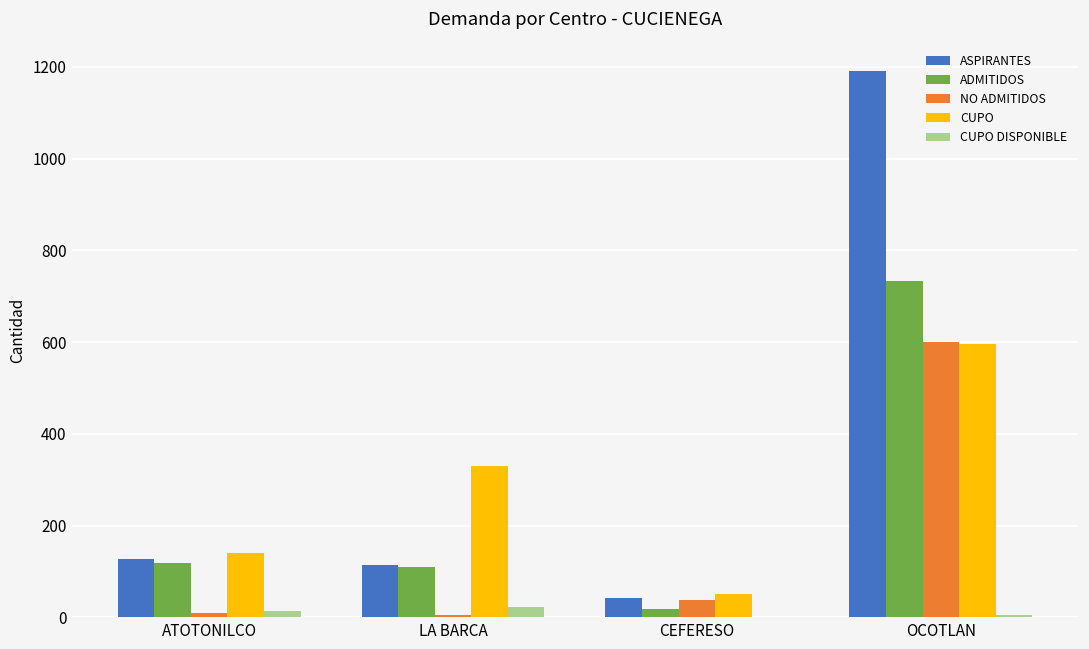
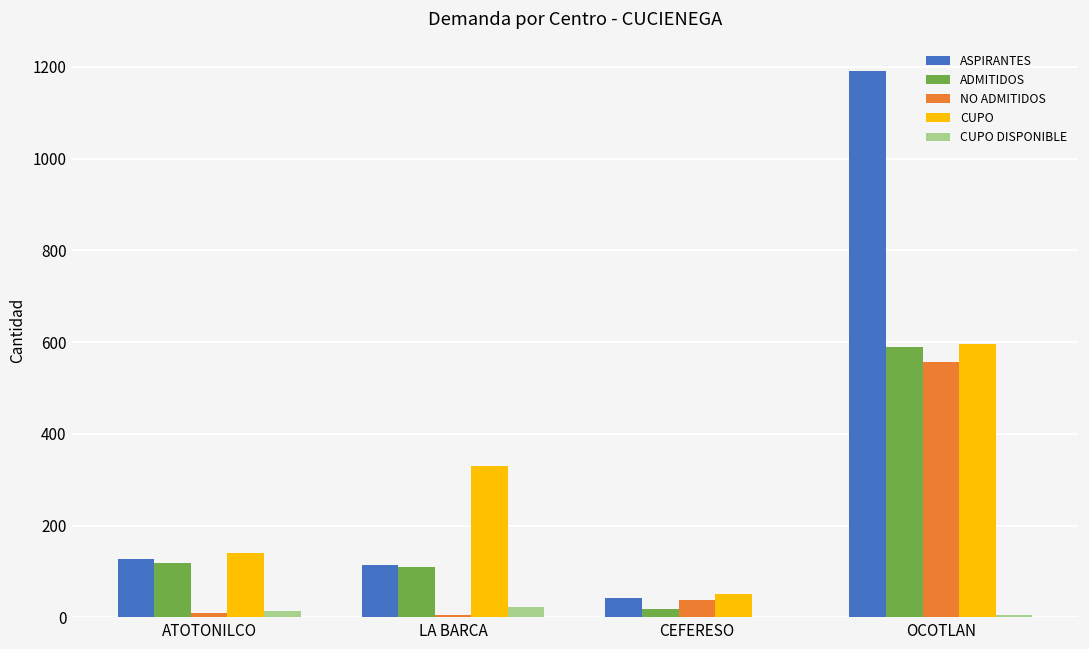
  {
    "ASPIRANTES": {
      "ATOTONILCO": 130,
      "LA BARCA": 120,
      "CEFERESO": 40,
      "OCOTLAN": 1190
    },
    "ADMITIDOS": {
      "ATOTONILCO": 120,
      "LA BARCA": 110,
      "CEFERESO": 20,
-     "OCOTLAN": 730
+     "OCOTLAN": 590
    },
    "NO ADMITIDOS": {
      "ATOTONILCO": 10,
      "CEFERESO": 40,
-     "OCOTLAN": 600
+     "OCOTLAN": 560
    },
    "CUPO": {
      "ATOTONILCO": 140,
      "LA BARCA": 330,
      "CEFERESO": 50,
      "OCOTLAN": 600
    },
    "CUPO DISPONIBLE": {
      "ATOTONILCO": 10,
      "LA BARCA": 20,
      "CEFERESO": 0
    }
  }
